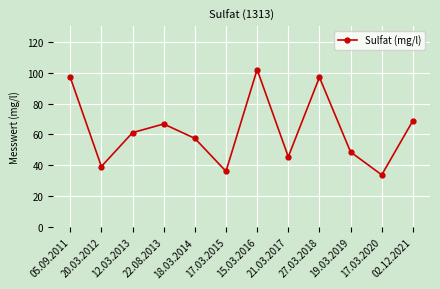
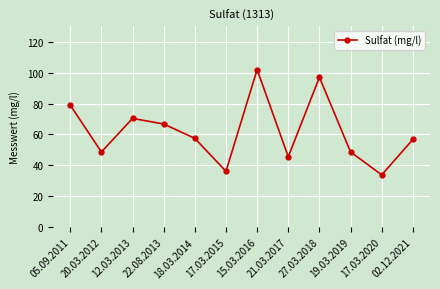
  {
-   "05.09.2011": 97,
-   "20.03.2012": 39,
-   "12.03.2013": 61,
+   "05.09.2011": 79,
+   "20.03.2012": 49,
+   "12.03.2013": 70,
    "22.08.2013": 67,
    "18.03.2014": 58,
    "17.03.2015": 36,
    "15.03.2016": 102,
    "21.03.2017": 46,
    "27.03.2018": 97,
    "19.03.2019": 49,
    "17.03.2020": 34,
-   "02.12.2021": 69
+   "02.12.2021": 57
  }
